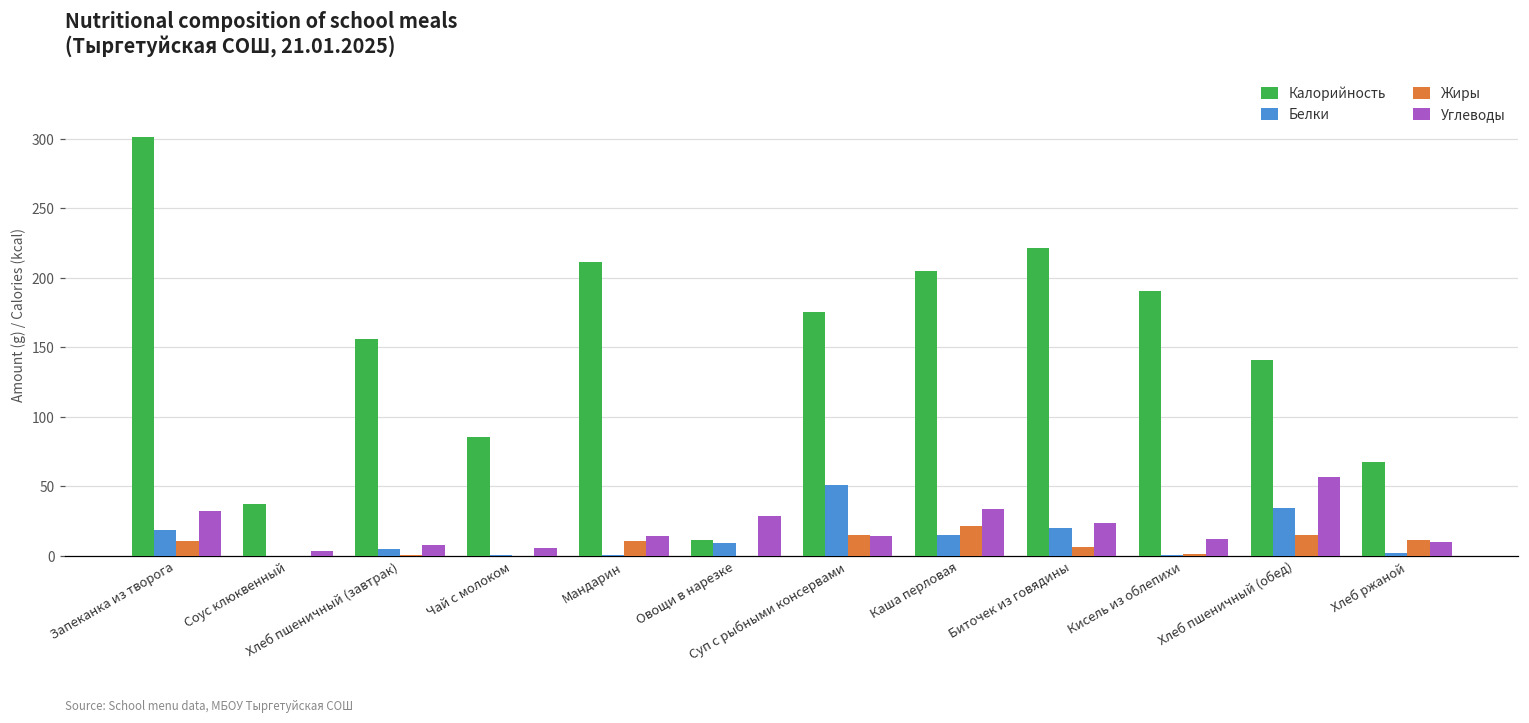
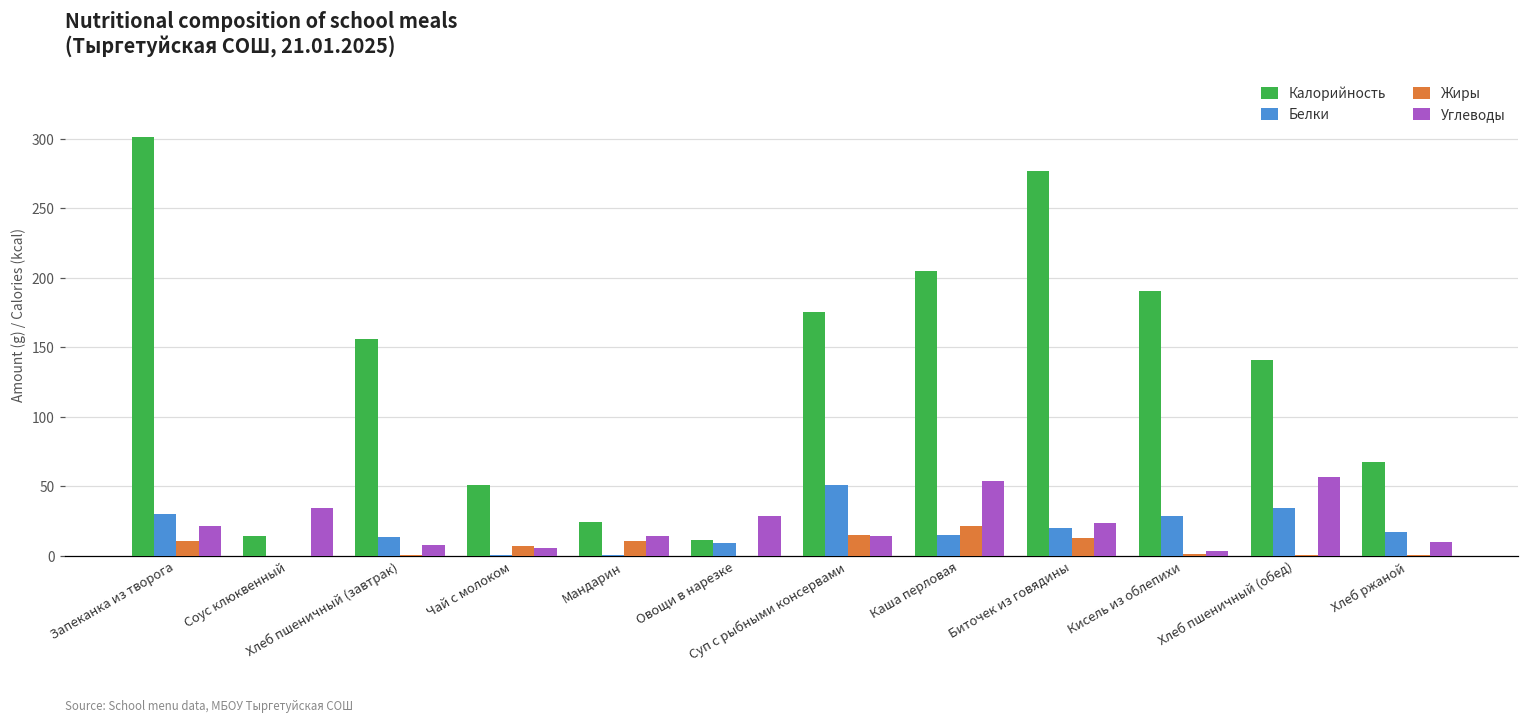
  {
    "Калорийность": {
      "Запеканка из творога": 301,
-     "Соус клюквенный": 37,
+     "Соус клюквенный": 14,
      "Хлеб пшеничный (завтрак)": 156,
-     "Чай с молоком": 85,
-     "Мандарин": 211,
+     "Чай с молоком": 51,
+     "Мандарин": 25,
      "Овощи в нарезке": 11,
      "Суп с рыбными консервами": 175,
      "Каша перловая": 205,
-     "Биточек из говядины": 221,
+     "Биточек из говядины": 277,
      "Кисель из облепихи": 190,
      "Хлеб пшеничный (обед)": 141,
      "Хлеб ржаной": 68
    },
    "Белки": {
-     "Запеканка из творога": 18,
+     "Запеканка из творога": 30,
      "Соус клюквенный": 0,
-     "Хлеб пшеничный (завтрак)": 5,
+     "Хлеб пшеничный (завтрак)": 13,
      "Овощи в нарезке": 9,
      "Суп с рыбными консервами": 51,
      "Каша перловая": 15,
      "Биточек из говядины": 20,
-     "Кисель из облепихи": 0,
+     "Кисель из облепихи": 29,
      "Хлеб пшеничный (обед)": 34,
-     "Хлеб ржаной": 2
+     "Хлеб ржаной": 17
    },
    "Жиры": {
      "Запеканка из творога": 11,
      "Соус клюквенный": 0,
-     "Чай с молоком": 0,
+     "Чай с молоком": 7,
      "Мандарин": 11,
      "Суп с рыбными консервами": 15,
      "Каша перловая": 22,
-     "Биточек из говядины": 6,
-     "Хлеб пшеничный (обед)": 15,
-     "Хлеб ржаной": 11
+     "Биточек из говядины": 13,
+     "Хлеб пшеничный (обед)": 1,
+     "Хлеб ржаной": 0
    },
    "Углеводы": {
-     "Запеканка из творога": 32,
-     "Соус клюквенный": 4,
+     "Запеканка из творога": 22,
+     "Соус клюквенный": 34,
      "Хлеб пшеничный (завтрак)": 8,
      "Чай с молоком": 5,
      "Мандарин": 14,
      "Овощи в нарезке": 28,
      "Суп с рыбными консервами": 14,
-     "Каша перловая": 34,
+     "Каша перловая": 54,
      "Биточек из говядины": 23,
-     "Кисель из облепихи": 12,
+     "Кисель из облепихи": 3,
      "Хлеб пшеничный (обед)": 57,
      "Хлеб ржаной": 10
    }
  }
